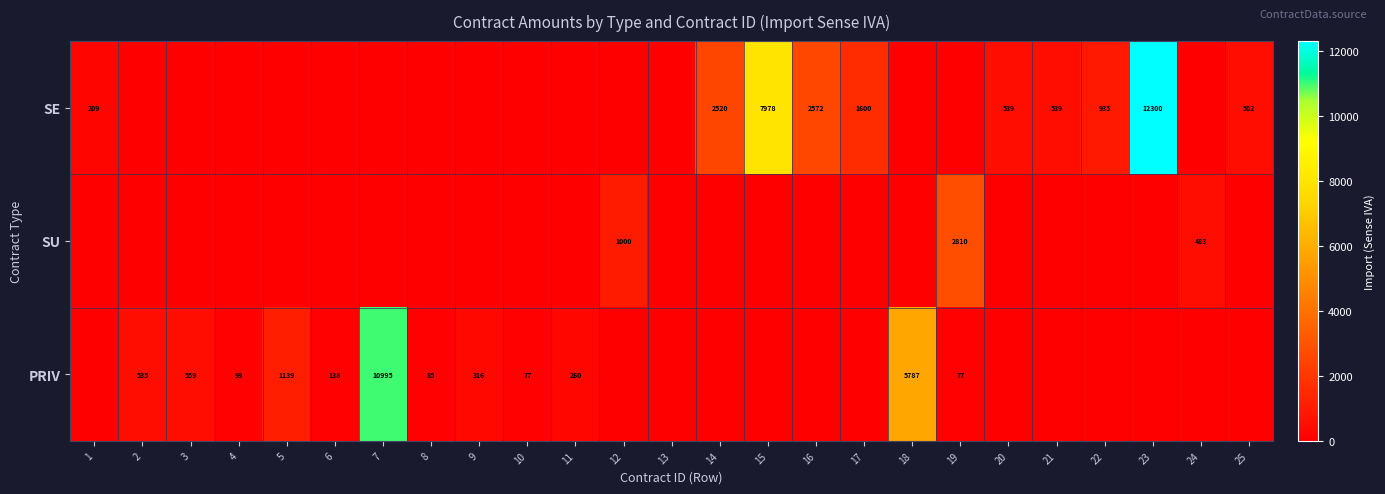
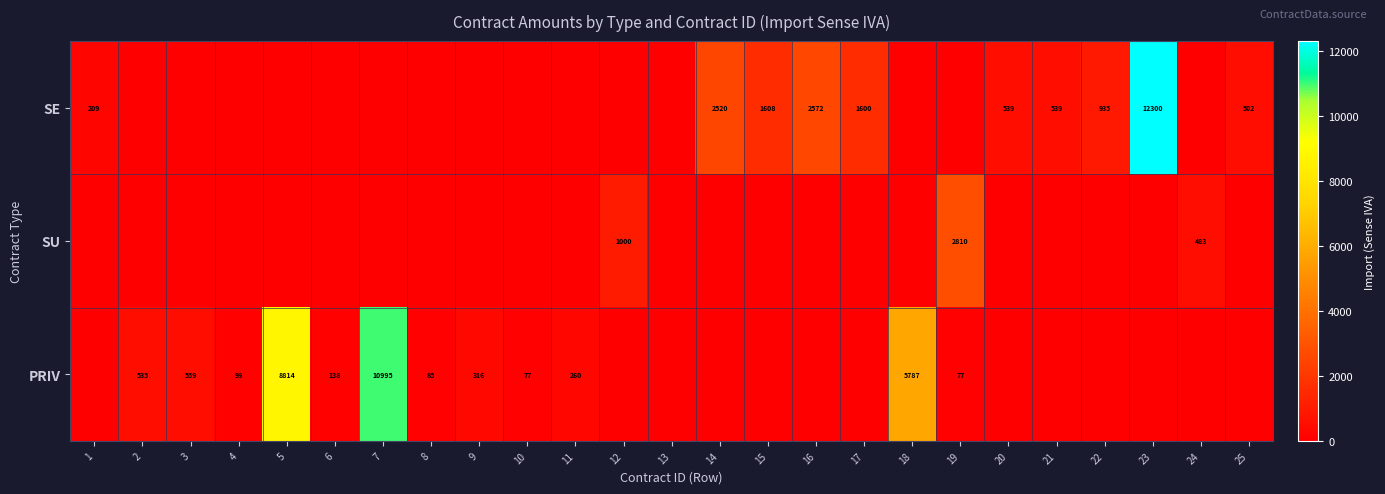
  {
    "SE": {
      "1": 209,
      "14": 2520,
-     "15": 7978,
+     "15": 1608,
      "16": 2572,
      "17": 1600,
      "20": 539,
      "21": 539,
      "22": 935,
      "23": 12300,
      "25": 502
    },
    "SU": {
      "12": 1000,
      "19": 2810,
      "24": 483
    },
    "PRIV": {
      "2": 535,
      "3": 559,
      "4": 99,
-     "5": 1139,
+     "5": 8814,
      "6": 138,
      "7": 10995,
      "8": 85,
      "9": 316,
      "10": 77,
      "11": 260,
      "18": 5787,
      "19": 77
    }
  }
